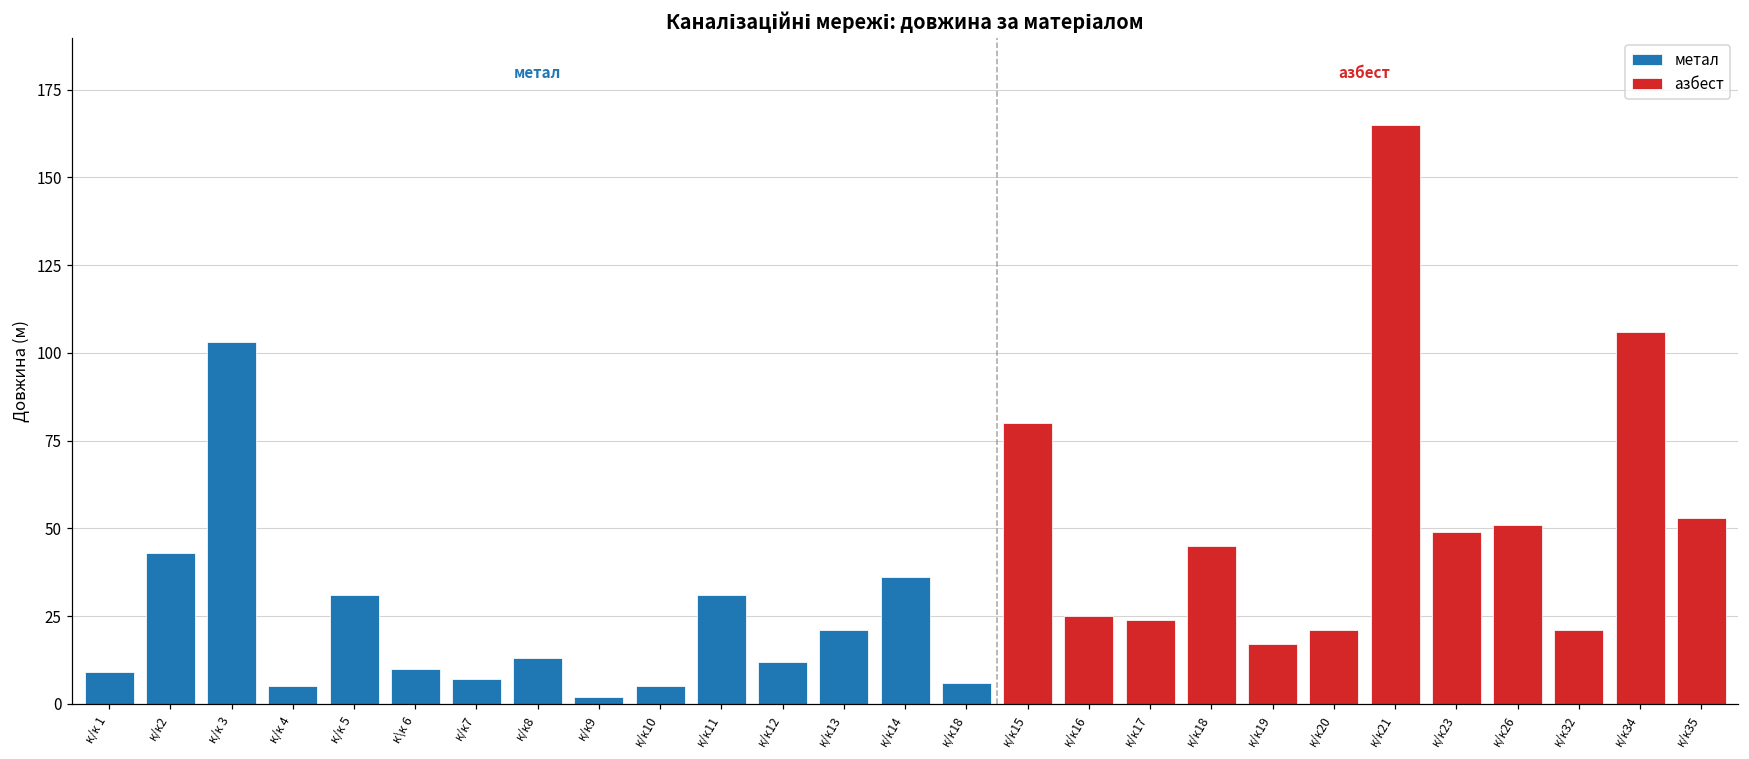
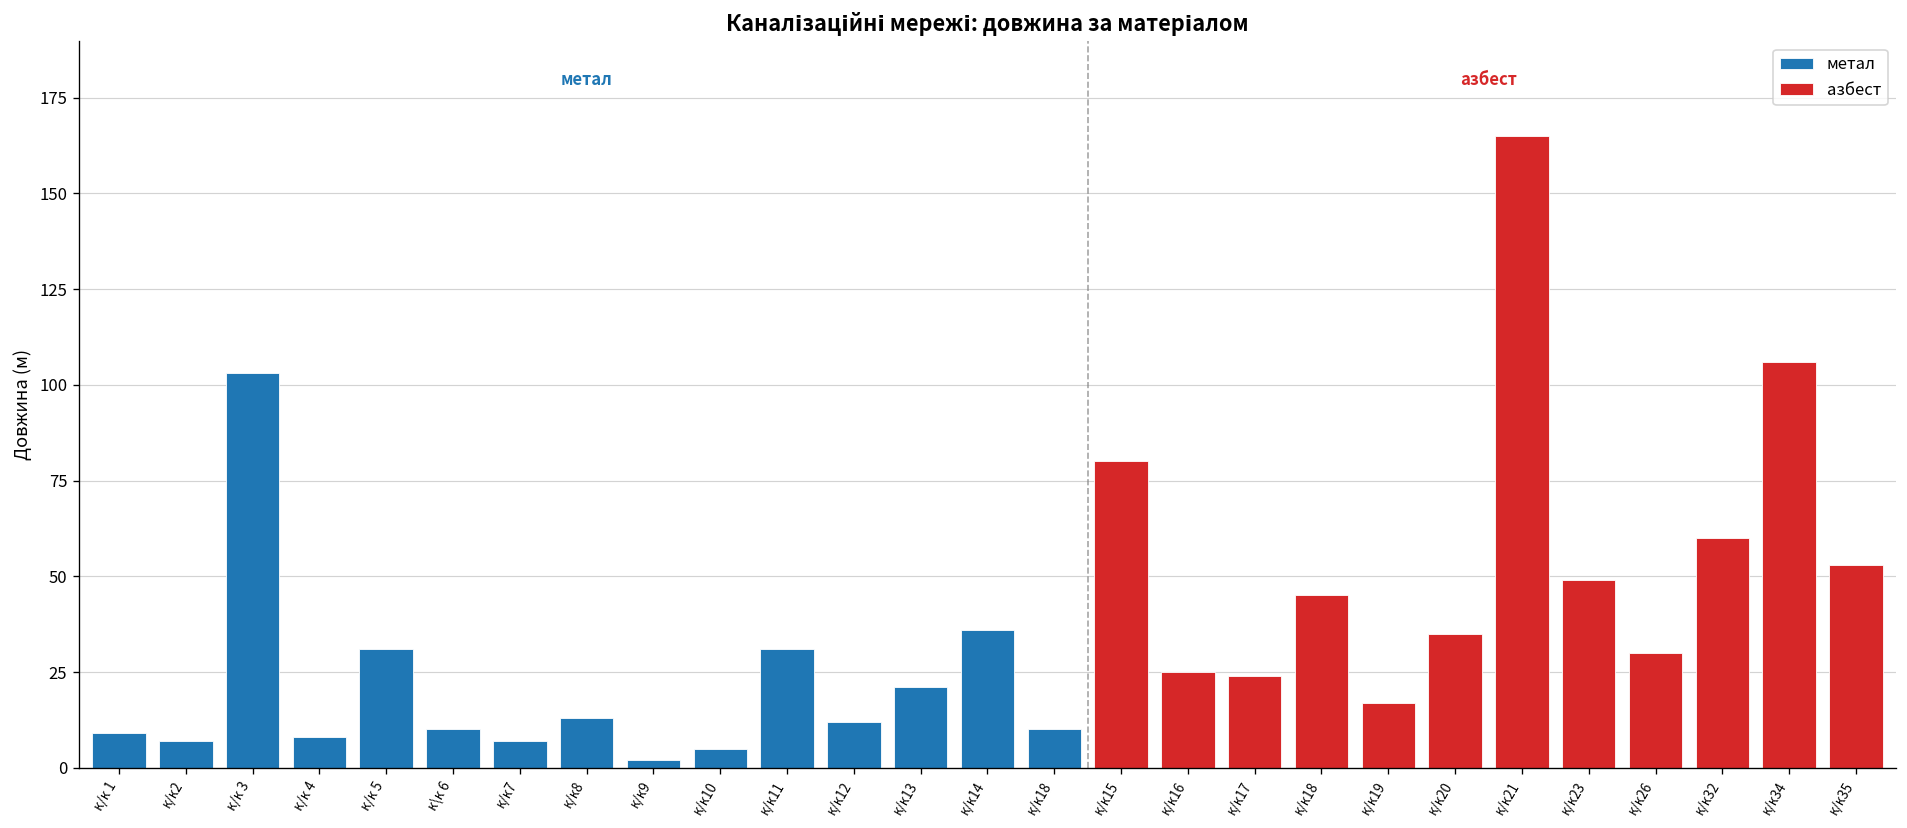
  {
    "метал": {
      "к/к 1": 9,
-     "к/к2": 43,
+     "к/к2": 7,
      "к/к 3": 103,
-     "к/к 4": 5,
+     "к/к 4": 8,
      "к/к 5": 31,
      "к\\к 6": 10,
      "к/к7": 7,
      "к/к8": 13,
      "к/к9": 2,
      "к/к10": 5,
      "к/к11": 31,
      "к/к12": 12,
      "к/к13": 21,
      "к/к14": 36,
-     "к/к18": 6
+     "к/к18": 10
    },
    "азбест": {
      "к/к15": 80,
      "к/к16": 25,
      "к/к17": 24,
      "к/к18": 45,
      "к/к19": 17,
-     "к/к20": 21,
+     "к/к20": 35,
      "к/к21": 165,
      "к/к23": 49,
-     "к/к26": 51,
-     "к/к32": 21,
+     "к/к26": 30,
+     "к/к32": 60,
      "к/к34": 106,
      "к/к35": 53
    }
  }
